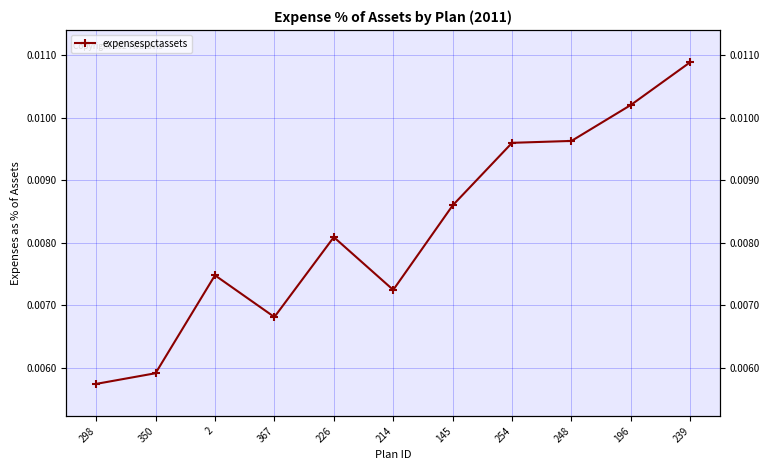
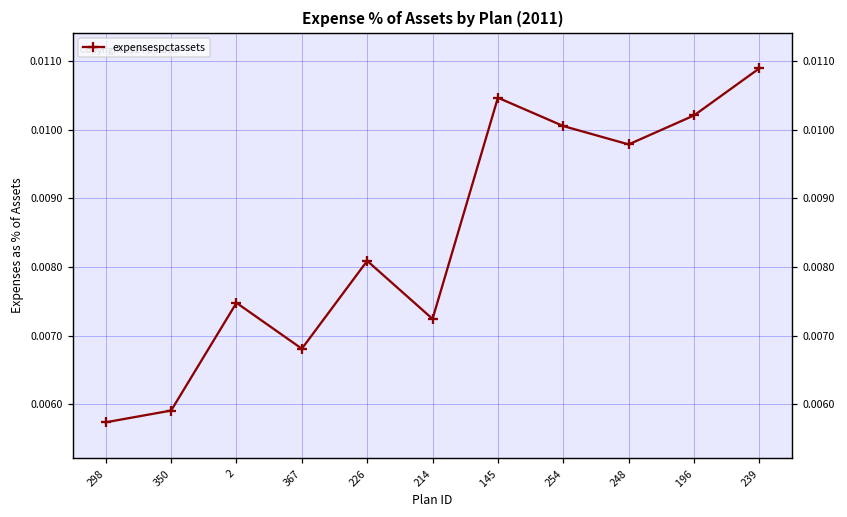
  {
    "298": 0.0057,
    "350": 0.0059,
    "2": 0.0075,
    "367": 0.0068,
    "226": 0.0081,
    "214": 0.0072,
-   "145": 0.0086,
-   "254": 0.0096,
-   "248": 0.0096,
+   "145": 0.0105,
+   "254": 0.0101,
+   "248": 0.0098,
    "196": 0.0102,
    "239": 0.0109
  }
